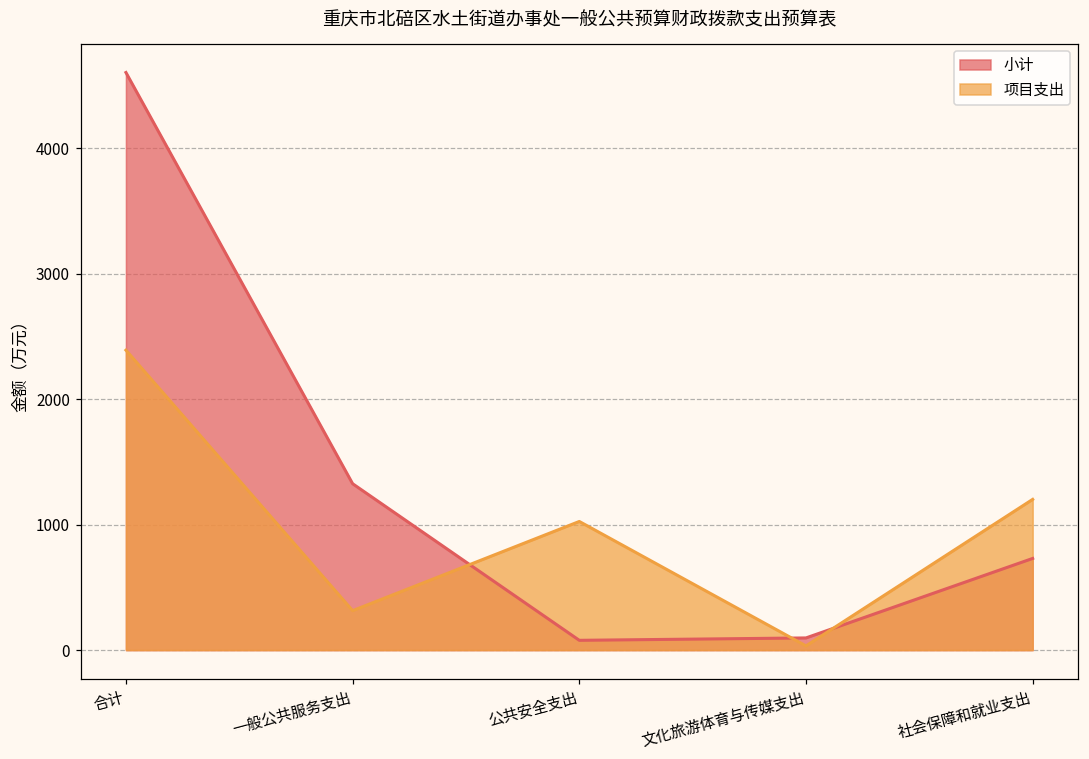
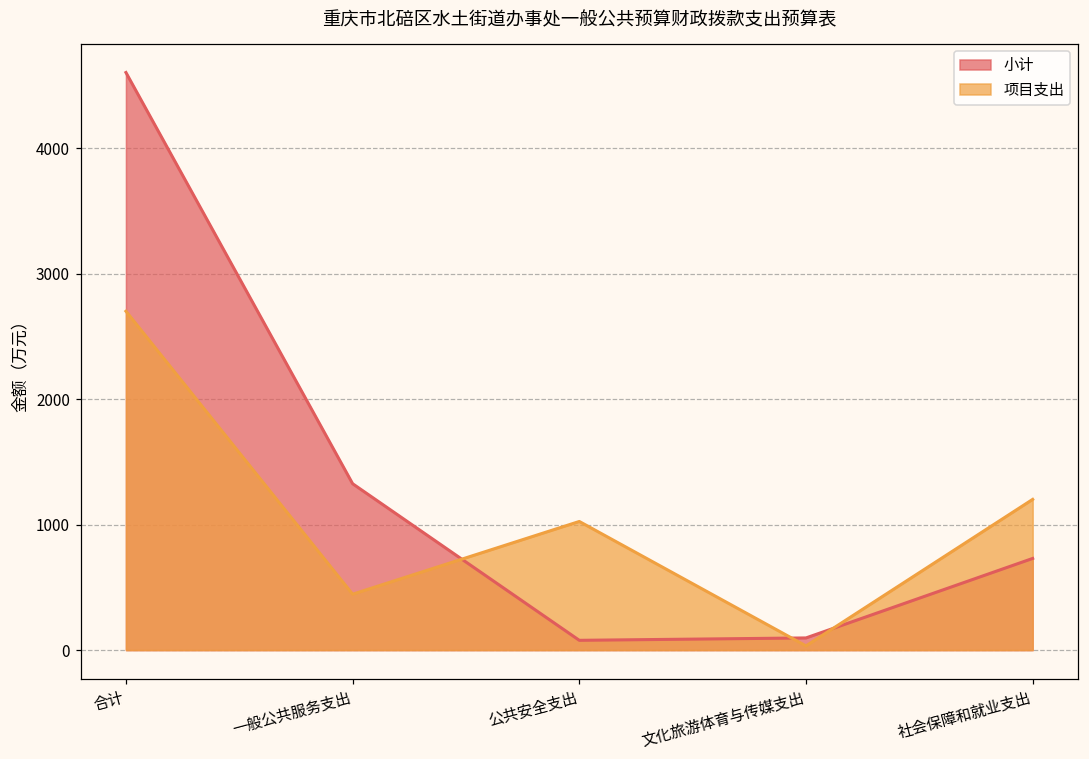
  {
    "小计": {
      "合计": 4610,
      "一般公共服务支出": 1330,
      "公共安全支出": 80,
      "文化旅游体育与传媒支出": 100,
      "社会保障和就业支出": 730
    },
    "项目支出": {
-     "合计": 2390,
-     "一般公共服务支出": 310,
+     "合计": 2700,
+     "一般公共服务支出": 450,
      "公共安全支出": 1030,
      "文化旅游体育与传媒支出": 30,
      "社会保障和就业支出": 1200
    }
  }
